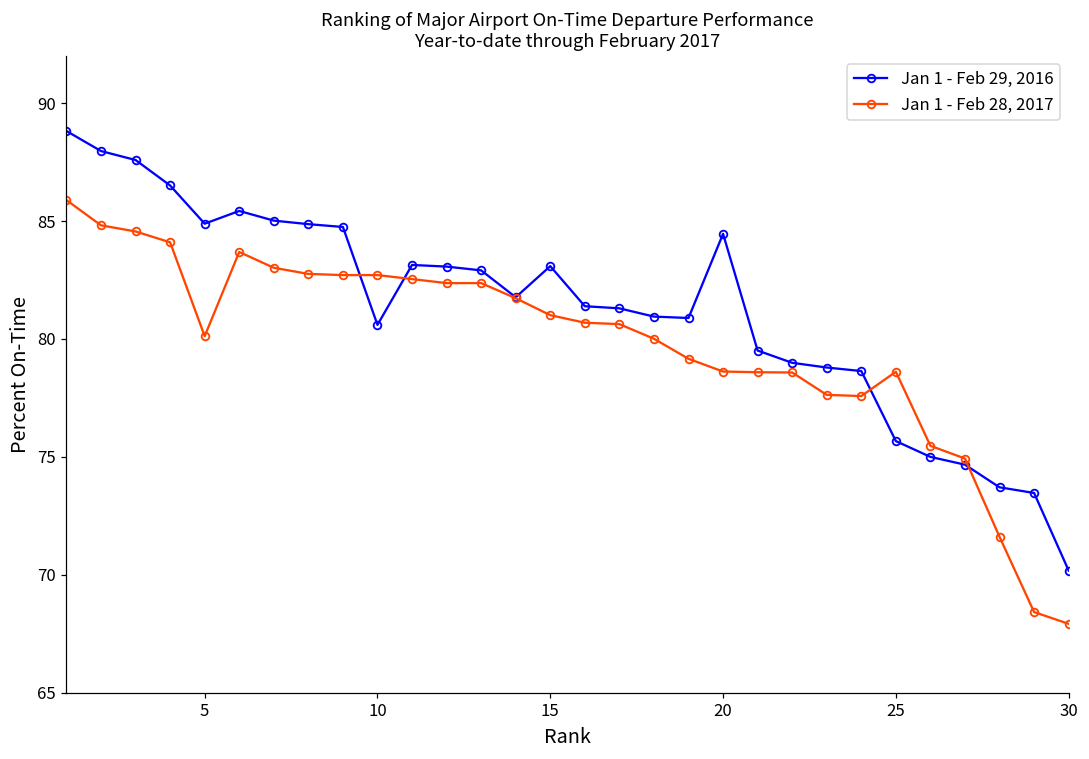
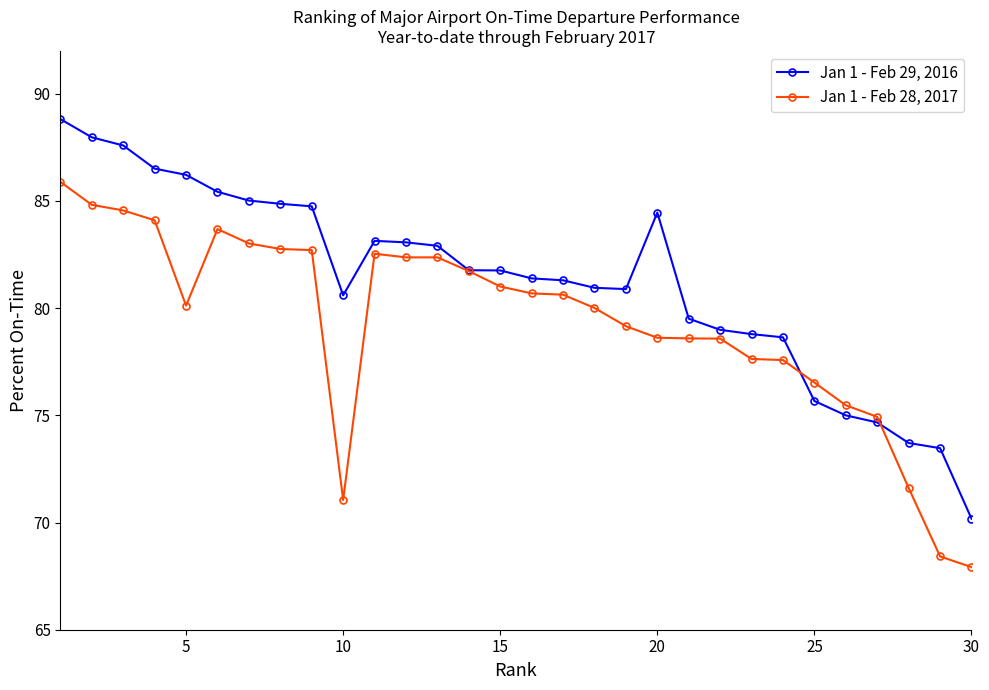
  {
    "Jan 1 - Feb 29, 2016": {
-     "5": 84.9,
+     "5": 86.2,
      "10": 80.6,
-     "15": 83.1,
+     "15": 81.8,
      "20": 84.5,
      "25": 75.7,
      "30": 70.2
    },
    "Jan 1 - Feb 28, 2017": {
      "5": 80.1,
-     "10": 82.7,
+     "10": 71.1,
      "15": 81.0,
      "20": 78.6,
-     "25": 78.6,
+     "25": 76.5,
      "30": 67.9
    }
  }
